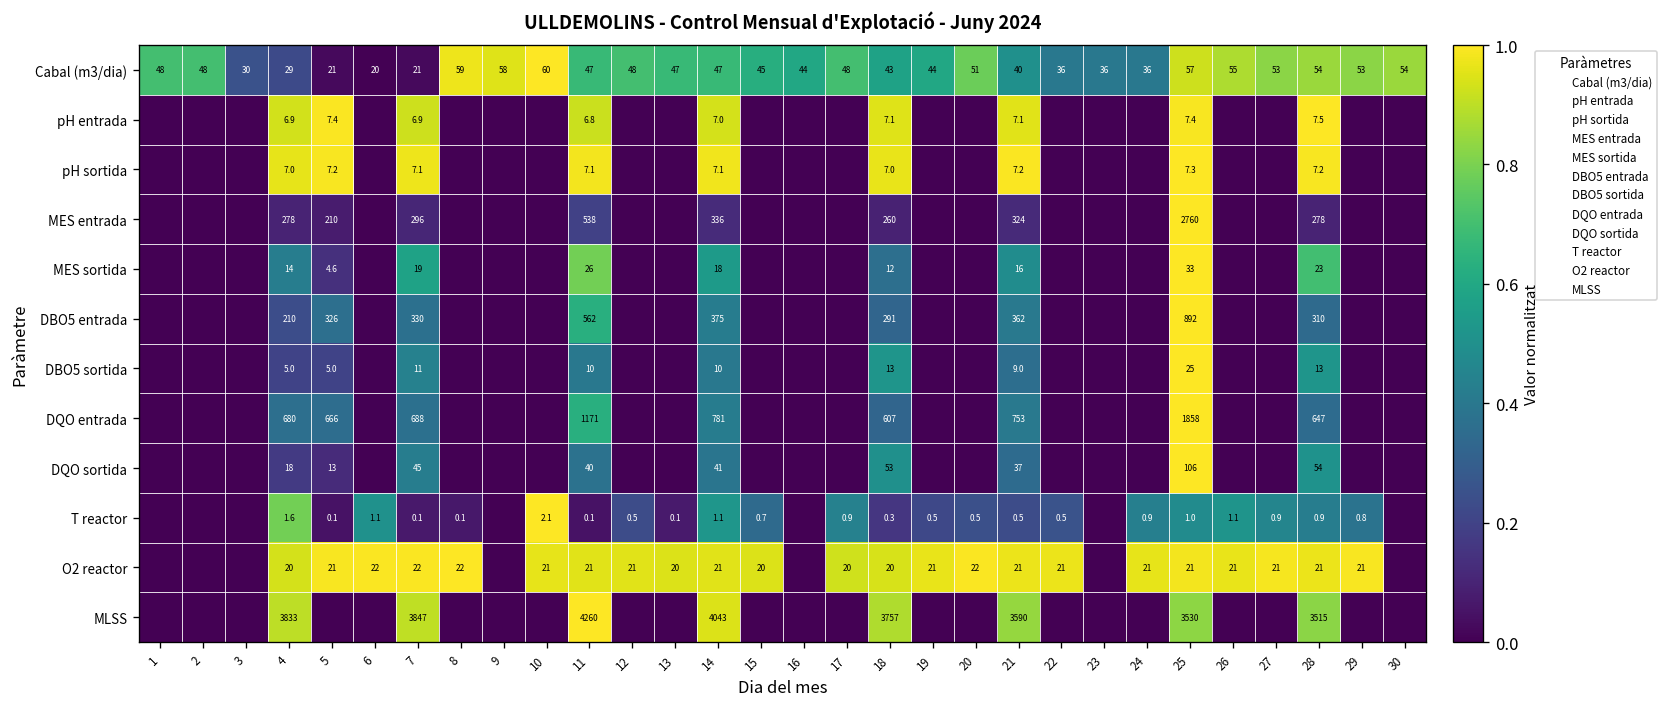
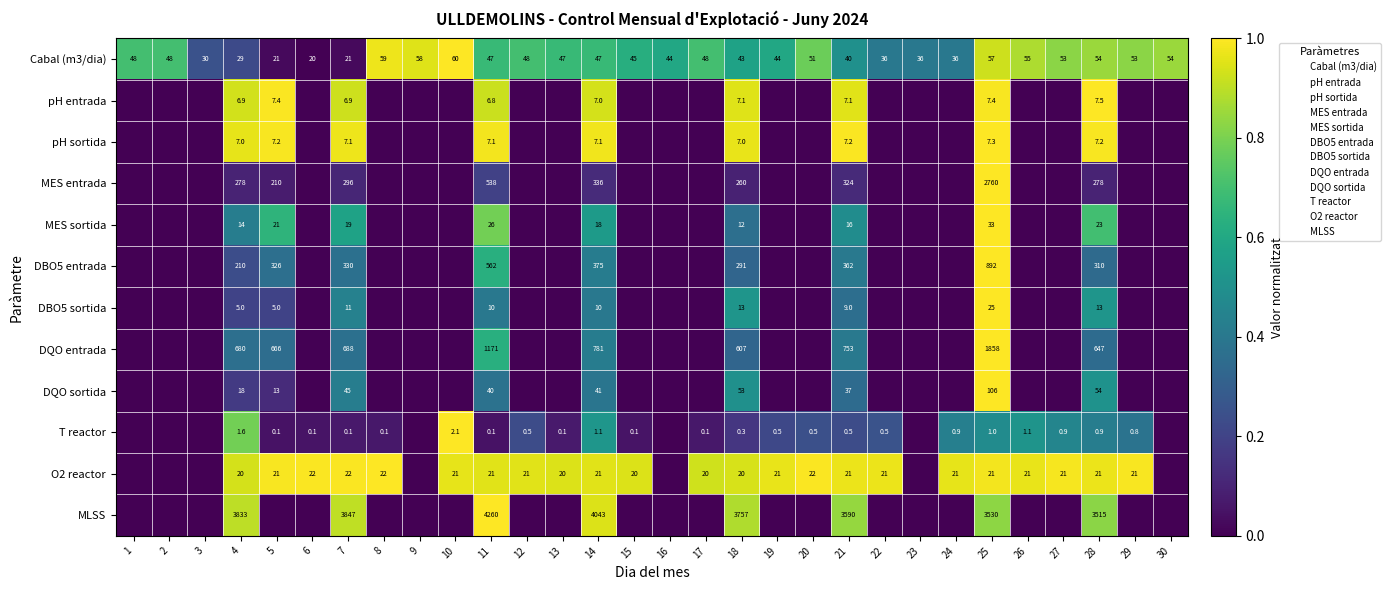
  {
    "Cabal (m3/dia)": {
      "1": 48,
      "2": 48,
      "3": 30,
      "4": 29,
      "5": 21,
      "6": 20,
      "7": 21,
      "8": 59,
      "9": 58,
      "10": 60,
      "11": 47,
      "12": 48,
      "13": 47,
      "14": 47,
      "15": 45,
      "16": 44,
      "17": 48,
      "18": 43,
      "19": 44,
      "20": 51,
      "21": 40,
      "22": 36,
      "23": 36,
      "24": 36,
      "25": 57,
      "26": 55,
      "27": 53,
      "28": 54,
      "29": 53,
      "30": 54
    },
    "pH entrada": {
      "4": 6.9,
      "5": 7.4,
      "7": 6.9,
      "11": 6.8,
      "14": 7.0,
      "18": 7.1,
      "21": 7.1,
      "25": 7.4,
      "28": 7.5
    },
    "pH sortida": {
      "4": 7.0,
      "5": 7.2,
      "7": 7.1,
      "11": 7.1,
      "14": 7.1,
      "18": 7.0,
      "21": 7.2,
      "25": 7.3,
      "28": 7.2
    },
    "MES entrada": {
      "4": 278,
      "5": 210,
      "7": 296,
      "11": 538,
      "14": 336,
      "18": 260,
      "21": 324,
      "25": 2760,
      "28": 278
    },
    "MES sortida": {
      "4": 14,
-     "5": 4.6,
+     "5": 21,
      "7": 19,
      "11": 26,
      "14": 18,
      "18": 12,
      "21": 16,
      "25": 33,
      "28": 23
    },
    "DBO5 entrada": {
      "4": 210,
      "5": 326,
      "7": 330,
      "11": 562,
      "14": 375,
      "18": 291,
      "21": 362,
      "25": 892,
      "28": 310
    },
    "DBO5 sortida": {
      "4": 5.0,
      "5": 5.0,
      "7": 11,
      "11": 10,
      "14": 10,
      "18": 13,
      "21": 9.0,
      "25": 25,
      "28": 13
    },
    "DQO entrada": {
      "4": 680,
      "5": 666,
      "7": 688,
      "11": 1171,
      "14": 781,
      "18": 607,
      "21": 753,
      "25": 1858,
      "28": 647
    },
    "DQO sortida": {
      "4": 18,
      "5": 13,
      "7": 45,
      "11": 40,
      "14": 41,
      "18": 53,
      "21": 37,
      "25": 106,
      "28": 54
    },
    "T reactor": {
      "4": 1.6,
      "5": 0.1,
-     "6": 1.1,
+     "6": 0.1,
      "7": 0.1,
      "8": 0.1,
      "10": 2.1,
      "11": 0.1,
      "12": 0.5,
      "13": 0.1,
      "14": 1.1,
-     "15": 0.7,
-     "17": 0.9,
+     "15": 0.1,
+     "17": 0.1,
      "18": 0.3,
      "19": 0.5,
      "20": 0.5,
      "21": 0.5,
      "22": 0.5,
      "24": 0.9,
      "25": 1.0,
      "26": 1.1,
      "27": 0.9,
      "28": 0.9,
      "29": 0.8
    },
    "O2 reactor": {
      "4": 20,
      "5": 21,
      "6": 22,
      "7": 22,
      "8": 22,
      "10": 21,
      "11": 21,
      "12": 21,
      "13": 20,
      "14": 21,
      "15": 20,
      "17": 20,
      "18": 20,
      "19": 21,
      "20": 22,
      "21": 21,
      "22": 21,
      "24": 21,
      "25": 21,
      "26": 21,
      "27": 21,
      "28": 21,
      "29": 21
    },
    "MLSS": {
      "4": 3833,
      "7": 3847,
      "11": 4260,
      "14": 4043,
      "18": 3757,
      "21": 3590,
      "25": 3530,
      "28": 3515
    }
  }
